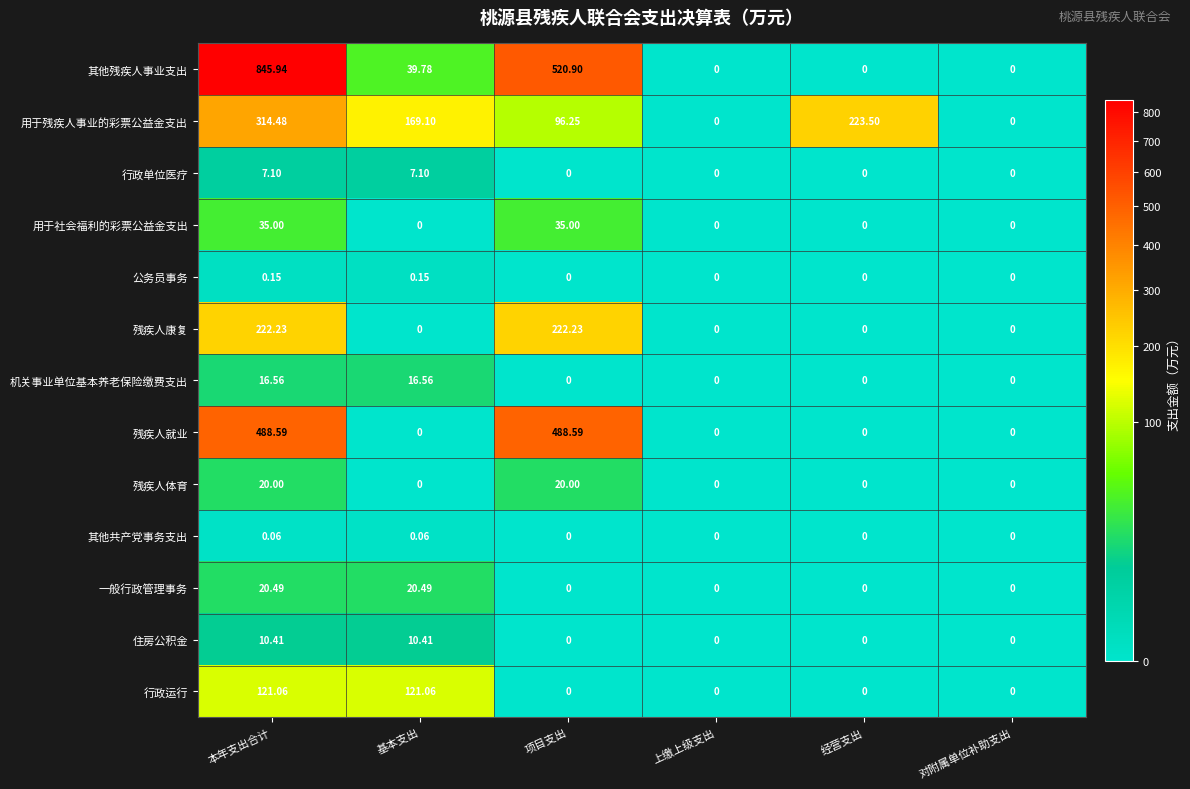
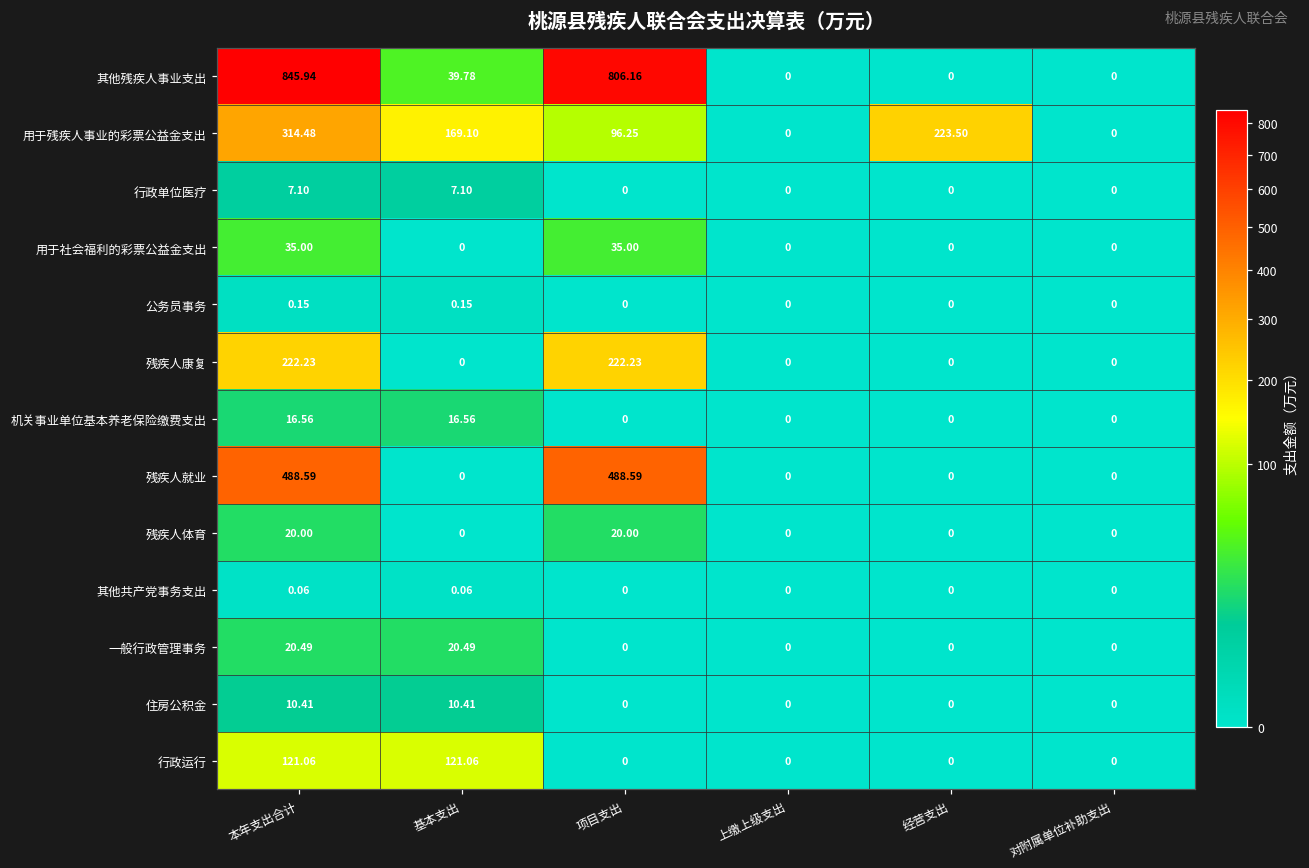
  {
    "其他残疾人事业支出": {
      "本年支出合计": 845.94,
      "基本支出": 39.78,
-     "项目支出": 520.90,
+     "项目支出": 806.16,
      "上缴上级支出": 0,
      "经营支出": 0,
      "对附属单位补助支出": 0
    },
    "用于残疾人事业的彩票公益金支出": {
      "本年支出合计": 314.48,
      "基本支出": 169.10,
      "项目支出": 96.25,
      "上缴上级支出": 0,
      "经营支出": 223.50,
      "对附属单位补助支出": 0
    },
    "行政单位医疗": {
      "本年支出合计": 7.10,
      "基本支出": 7.10,
      "项目支出": 0,
      "上缴上级支出": 0,
      "经营支出": 0,
      "对附属单位补助支出": 0
    },
    "用于社会福利的彩票公益金支出": {
      "本年支出合计": 35.00,
      "基本支出": 0,
      "项目支出": 35.00,
      "上缴上级支出": 0,
      "经营支出": 0,
      "对附属单位补助支出": 0
    },
    "公务员事务": {
      "本年支出合计": 0.15,
      "基本支出": 0.15,
      "项目支出": 0,
      "上缴上级支出": 0,
      "经营支出": 0,
      "对附属单位补助支出": 0
    },
    "残疾人康复": {
      "本年支出合计": 222.23,
      "基本支出": 0,
      "项目支出": 222.23,
      "上缴上级支出": 0,
      "经营支出": 0,
      "对附属单位补助支出": 0
    },
    "机关事业单位基本养老保险缴费支出": {
      "本年支出合计": 16.56,
      "基本支出": 16.56,
      "项目支出": 0,
      "上缴上级支出": 0,
      "经营支出": 0,
      "对附属单位补助支出": 0
    },
    "残疾人就业": {
      "本年支出合计": 488.59,
      "基本支出": 0,
      "项目支出": 488.59,
      "上缴上级支出": 0,
      "经营支出": 0,
      "对附属单位补助支出": 0
    },
    "残疾人体育": {
      "本年支出合计": 20.00,
      "基本支出": 0,
      "项目支出": 20.00,
      "上缴上级支出": 0,
      "经营支出": 0,
      "对附属单位补助支出": 0
    },
    "其他共产党事务支出": {
      "本年支出合计": 0.06,
      "基本支出": 0.06,
      "项目支出": 0,
      "上缴上级支出": 0,
      "经营支出": 0,
      "对附属单位补助支出": 0
    },
    "一般行政管理事务": {
      "本年支出合计": 20.49,
      "基本支出": 20.49,
      "项目支出": 0,
      "上缴上级支出": 0,
      "经营支出": 0,
      "对附属单位补助支出": 0
    },
    "住房公积金": {
      "本年支出合计": 10.41,
      "基本支出": 10.41,
      "项目支出": 0,
      "上缴上级支出": 0,
      "经营支出": 0,
      "对附属单位补助支出": 0
    },
    "行政运行": {
      "本年支出合计": 121.06,
      "基本支出": 121.06,
      "项目支出": 0,
      "上缴上级支出": 0,
      "经营支出": 0,
      "对附属单位补助支出": 0
    }
  }
